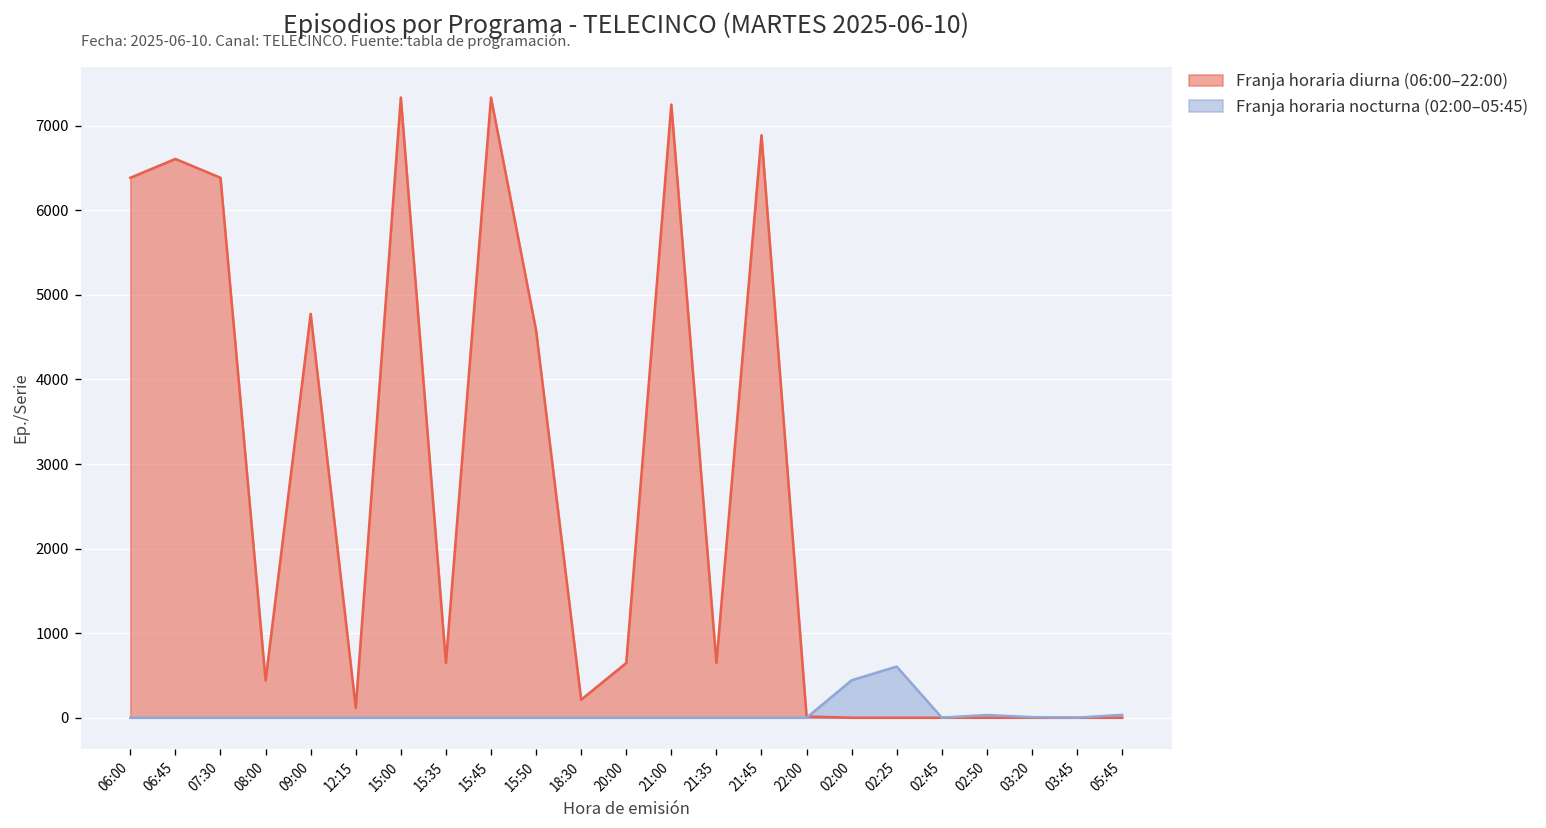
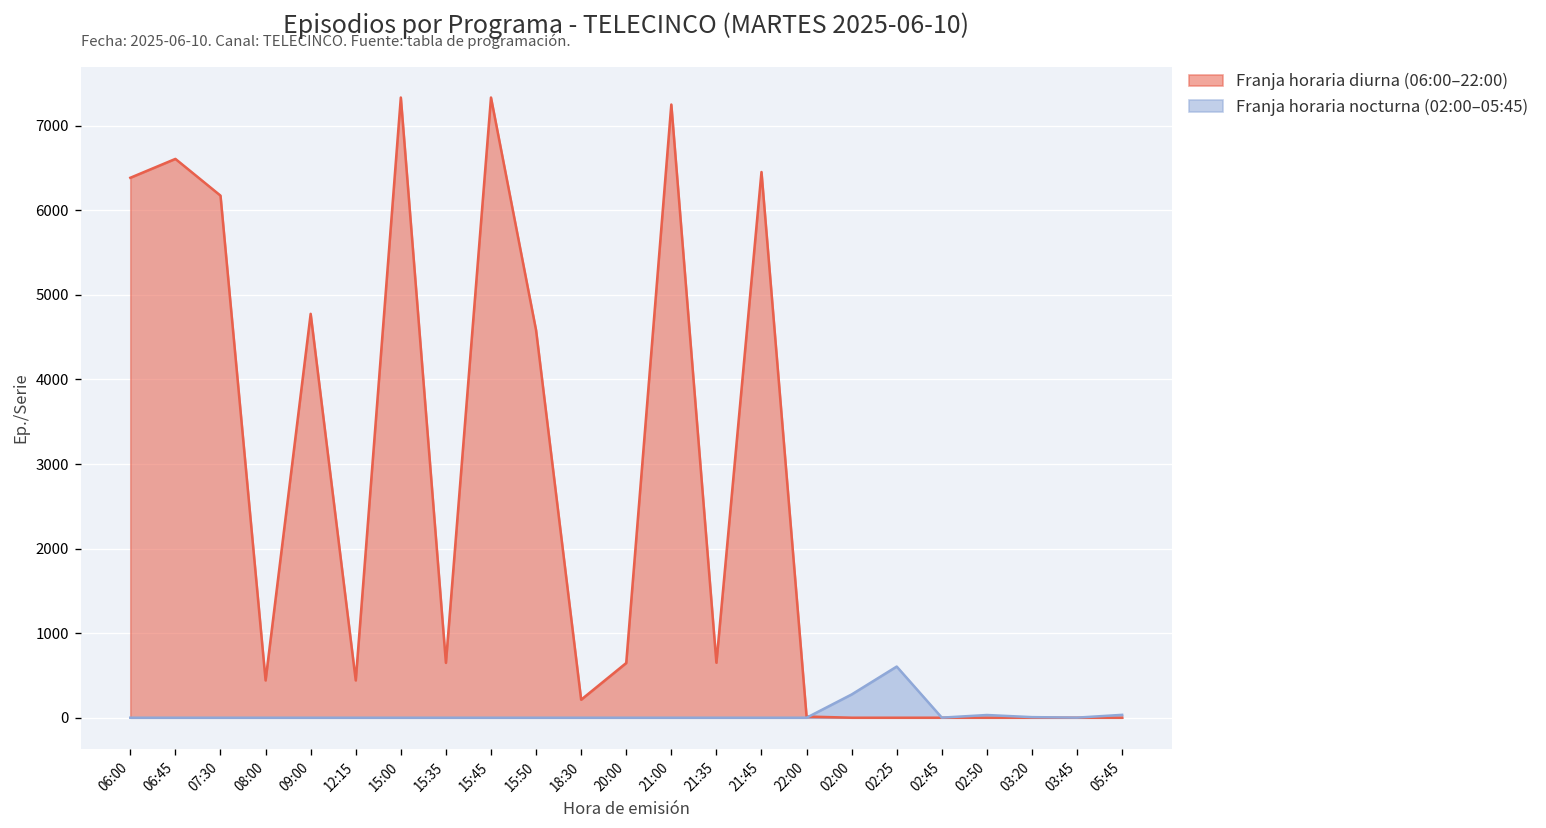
  {
    "Franja horaria diurna (06:00–22:00)": {
      "06:00": 6400,
      "06:45": 6600,
-     "07:30": 6400,
+     "07:30": 6200,
      "08:00": 400,
      "09:00": 4800,
-     "12:15": 100,
+     "12:15": 400,
      "15:00": 7300,
      "15:35": 600,
      "15:45": 7300,
      "15:50": 4600,
      "18:30": 200,
      "20:00": 600,
      "21:00": 7300,
      "21:35": 700,
-     "21:45": 6900,
+     "21:45": 6500,
      "02:00": 0,
      "02:25": 0
    },
    "Franja horaria nocturna (02:00–05:45)": {
      "06:00": 0,
      "06:45": 0,
      "07:30": 0,
      "08:00": 0,
      "09:00": 0,
      "12:15": 0,
      "15:00": 0,
      "15:35": 0,
      "15:45": 0,
      "15:50": 0,
      "18:30": 0,
      "20:00": 0,
      "21:00": 0,
      "21:35": 0,
      "21:45": 0,
-     "02:00": 400,
+     "02:00": 300,
      "02:25": 600
    }
  }
